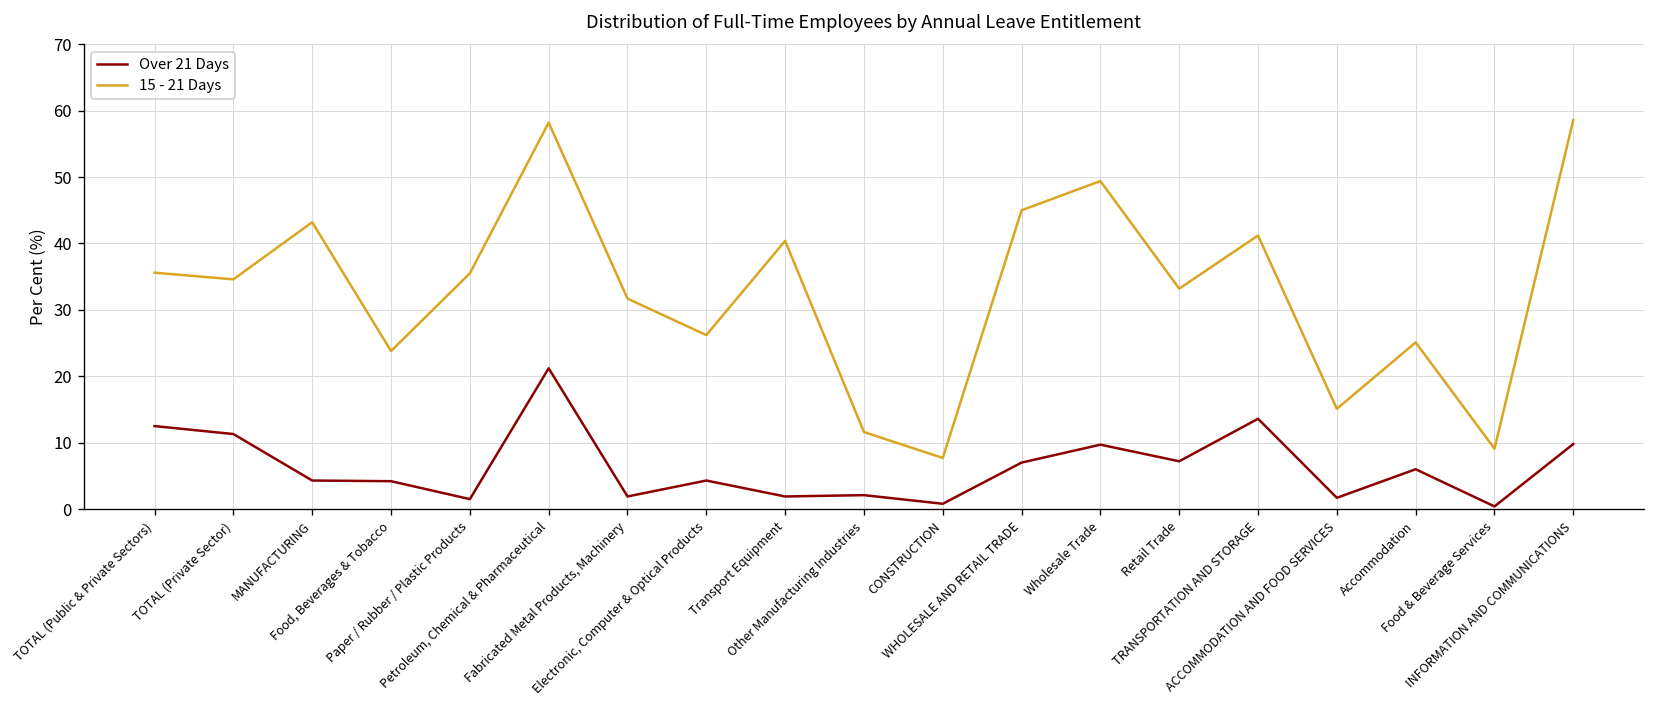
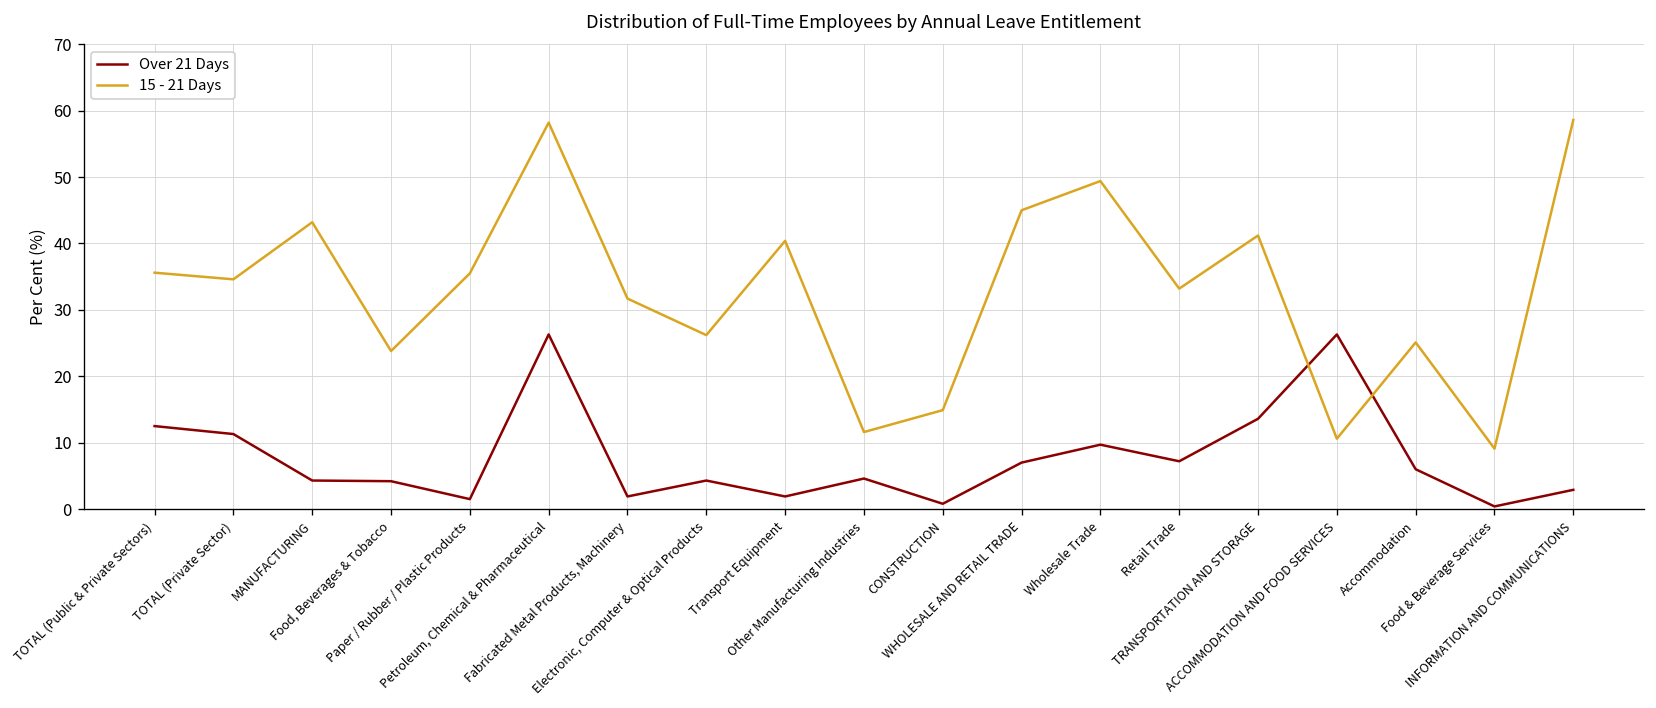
  {
    "Over 21 Days": {
      "TOTAL (Public & Private Sectors)": 13,
      "TOTAL (Private Sector)": 11,
      "MANUFACTURING": 4,
      "Food, Beverages & Tobacco": 4,
      "Paper / Rubber / Plastic Products": 2,
-     "Petroleum, Chemical & Pharmaceutical": 21,
+     "Petroleum, Chemical & Pharmaceutical": 26,
      "Fabricated Metal Products, Machinery": 2,
      "Electronic, Computer & Optical Products": 4,
      "Transport Equipment": 2,
-     "Other Manufacturing Industries": 2,
+     "Other Manufacturing Industries": 5,
      "CONSTRUCTION": 1,
      "WHOLESALE AND RETAIL TRADE": 7,
      "Wholesale Trade": 10,
      "Retail Trade": 7,
      "TRANSPORTATION AND STORAGE": 14,
-     "ACCOMMODATION AND FOOD SERVICES": 2,
+     "ACCOMMODATION AND FOOD SERVICES": 26,
      "Accommodation": 6,
      "Food & Beverage Services": 0,
-     "INFORMATION AND COMMUNICATIONS": 10
+     "INFORMATION AND COMMUNICATIONS": 3
    },
    "15 - 21 Days": {
      "TOTAL (Public & Private Sectors)": 36,
      "TOTAL (Private Sector)": 35,
      "MANUFACTURING": 43,
      "Food, Beverages & Tobacco": 24,
      "Paper / Rubber / Plastic Products": 36,
      "Petroleum, Chemical & Pharmaceutical": 58,
      "Fabricated Metal Products, Machinery": 32,
      "Electronic, Computer & Optical Products": 26,
      "Transport Equipment": 40,
      "Other Manufacturing Industries": 12,
-     "CONSTRUCTION": 8,
+     "CONSTRUCTION": 15,
      "WHOLESALE AND RETAIL TRADE": 45,
      "Wholesale Trade": 49,
      "Retail Trade": 33,
      "TRANSPORTATION AND STORAGE": 41,
-     "ACCOMMODATION AND FOOD SERVICES": 15,
+     "ACCOMMODATION AND FOOD SERVICES": 11,
      "Accommodation": 25,
      "Food & Beverage Services": 9,
      "INFORMATION AND COMMUNICATIONS": 59
    }
  }
